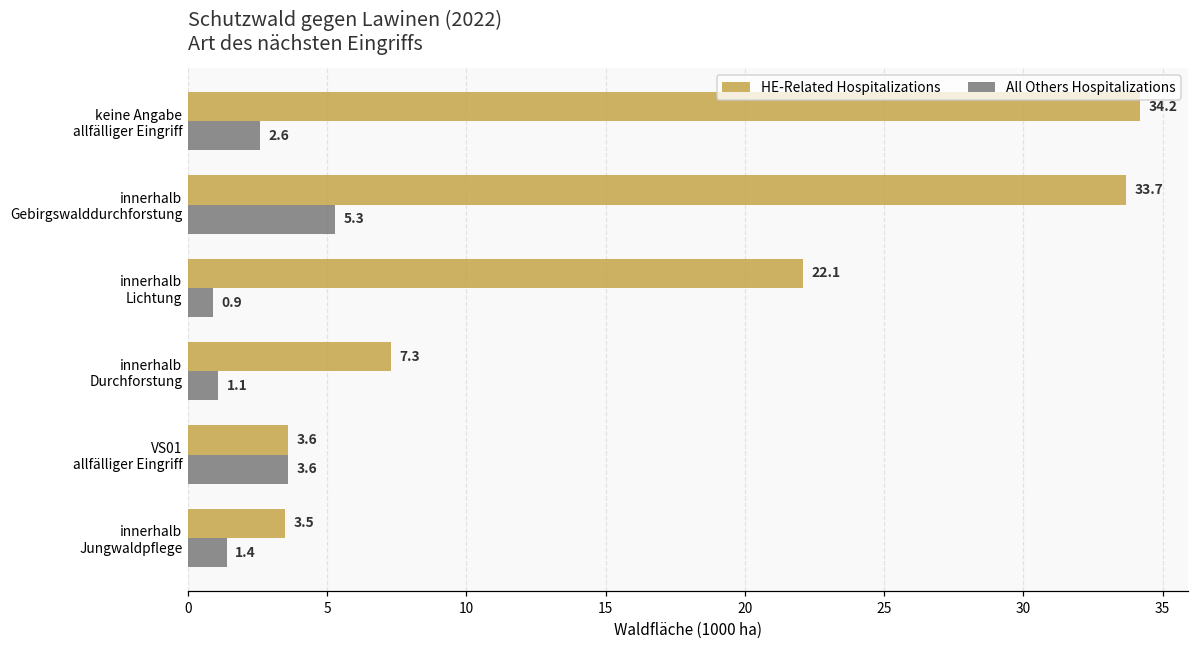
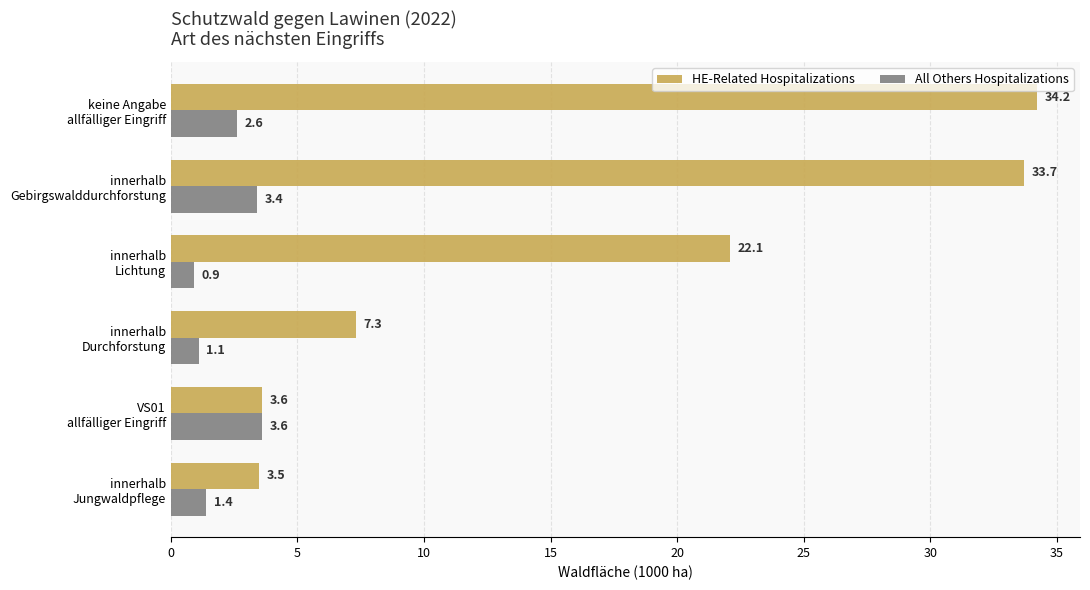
  {
    "HE-Related Hospitalizations": {
      "innerhalb Gebirgswalddurchforstung": 33.7,
      "innerhalb Lichtung": 22.1,
      "innerhalb Durchforstung": 7.3,
      "VS01 allfälliger Eingriff": 3.6,
      "innerhalb Jungwaldpflege": 3.5
    },
    "All Others Hospitalizations": {
      "keine Angabe allfälliger Eingriff": 2.6,
-     "innerhalb Gebirgswalddurchforstung": 5.3,
+     "innerhalb Gebirgswalddurchforstung": 3.4,
      "innerhalb Lichtung": 0.9,
      "innerhalb Durchforstung": 1.1,
      "VS01 allfälliger Eingriff": 3.6,
      "innerhalb Jungwaldpflege": 1.4
    }
  }
